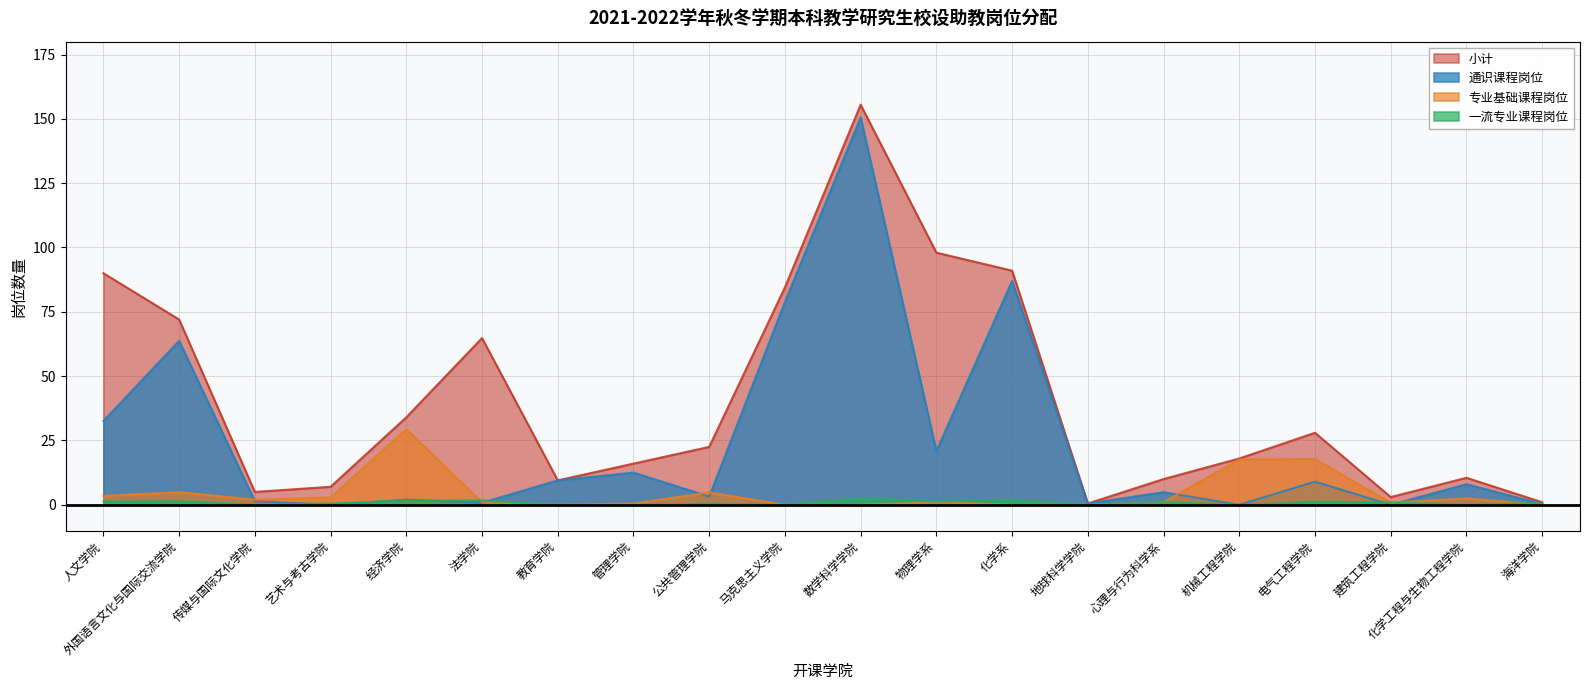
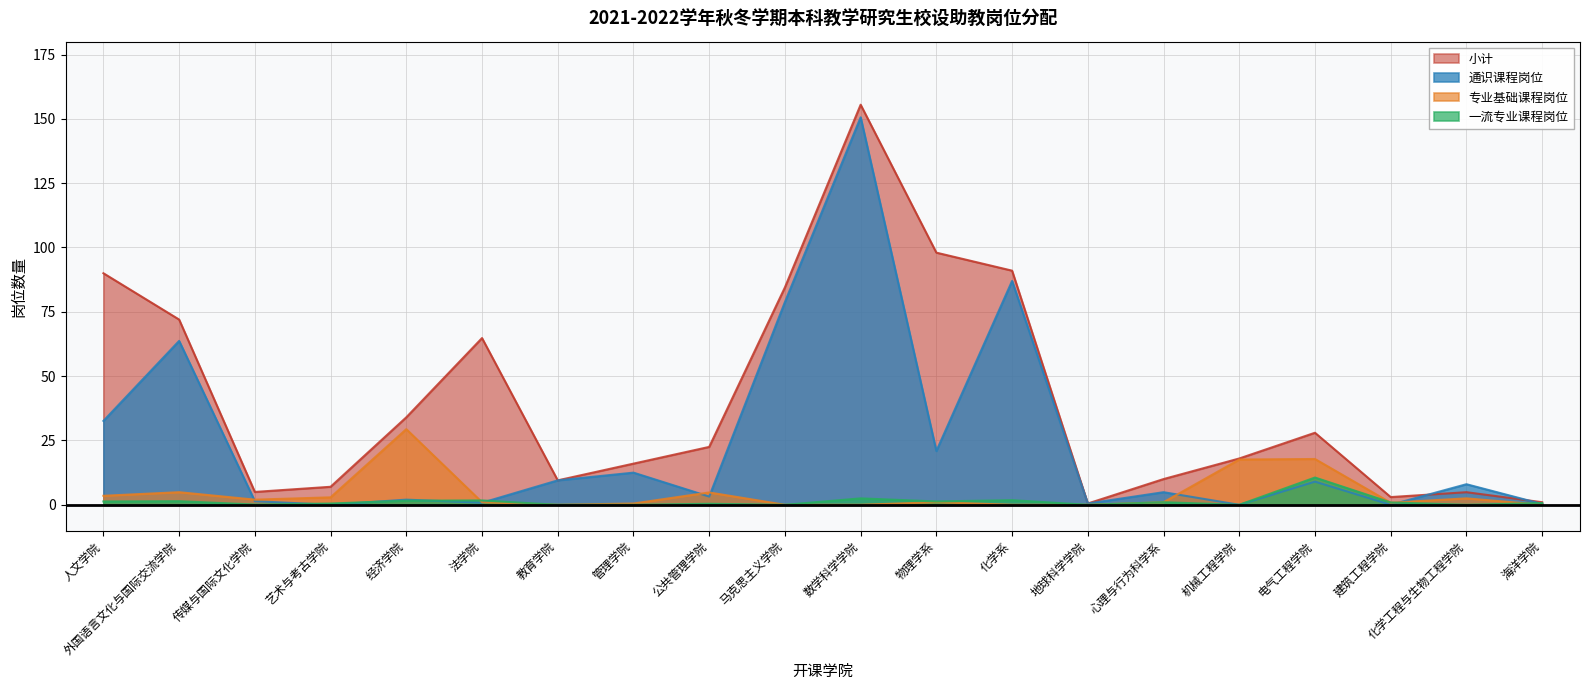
  {
    "小计": {
      "人文学院": 90,
      "外国语言文化与国际交流学院": 72,
      "传媒与国际文化学院": 5,
      "艺术与考古学院": 7,
      "经济学院": 34,
      "法学院": 65,
      "管理学院": 16,
      "公共管理学院": 23,
      "马克思主义学院": 85,
      "数学科学学院": 156,
      "物理学系": 98,
      "化学系": 91,
      "心理与行为科学系": 10,
      "电气工程学院": 28,
      "建筑工程学院": 3,
-     "化学工程与生物工程学院": 11
+     "化学工程与生物工程学院": 5
    },
    "通识课程岗位": {
      "人文学院": 33,
      "外国语言文化与国际交流学院": 64,
      "管理学院": 13,
      "公共管理学院": 3,
      "马克思主义学院": 79,
      "数学科学学院": 151,
      "物理学系": 21,
      "化学系": 87,
      "心理与行为科学系": 5,
      "电气工程学院": 9,
      "化学工程与生物工程学院": 8
    },
    "专业基础课程岗位": {
      "人文学院": 4,
      "外国语言文化与国际交流学院": 5,
      "艺术与考古学院": 3,
      "经济学院": 29,
      "公共管理学院": 5,
      "数学科学学院": 0,
      "化学系": 0,
      "电气工程学院": 18,
      "化学工程与生物工程学院": 3
    },
    "一流专业课程岗位": {
      "人文学院": 1,
      "外国语言文化与国际交流学院": 1,
      "传媒与国际文化学院": 0,
      "公共管理学院": 0,
      "数学科学学院": 3,
      "化学系": 2,
-     "电气工程学院": 1,
+     "电气工程学院": 11,
      "化学工程与生物工程学院": 0
    }
  }
